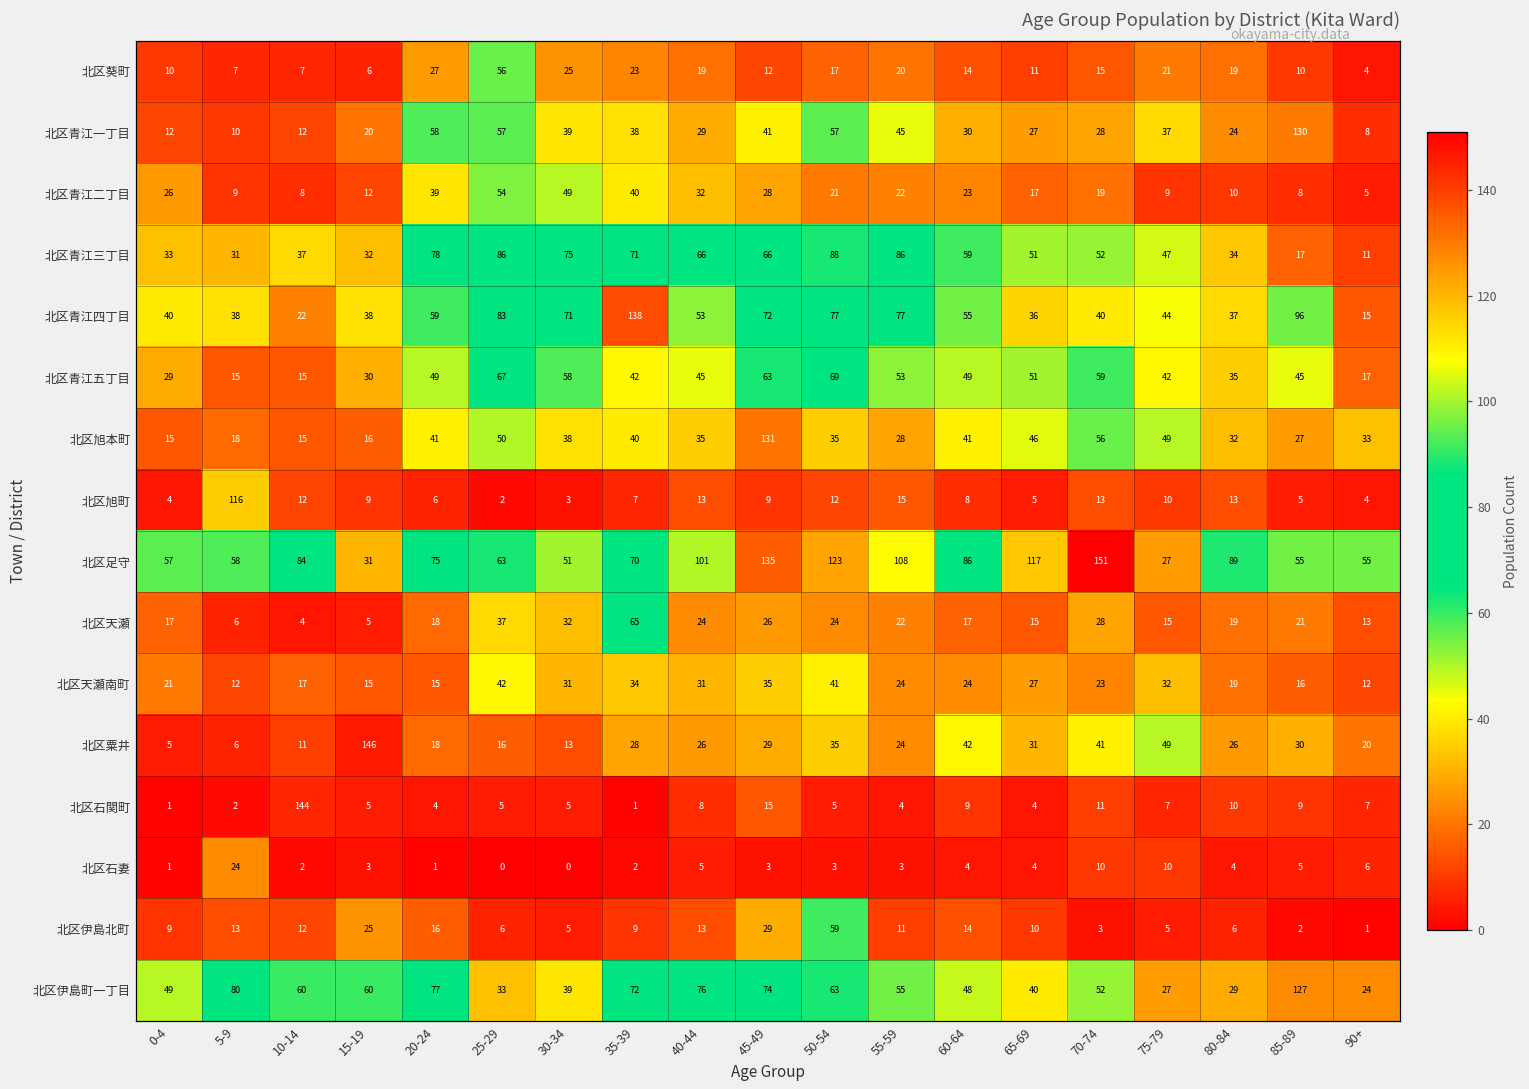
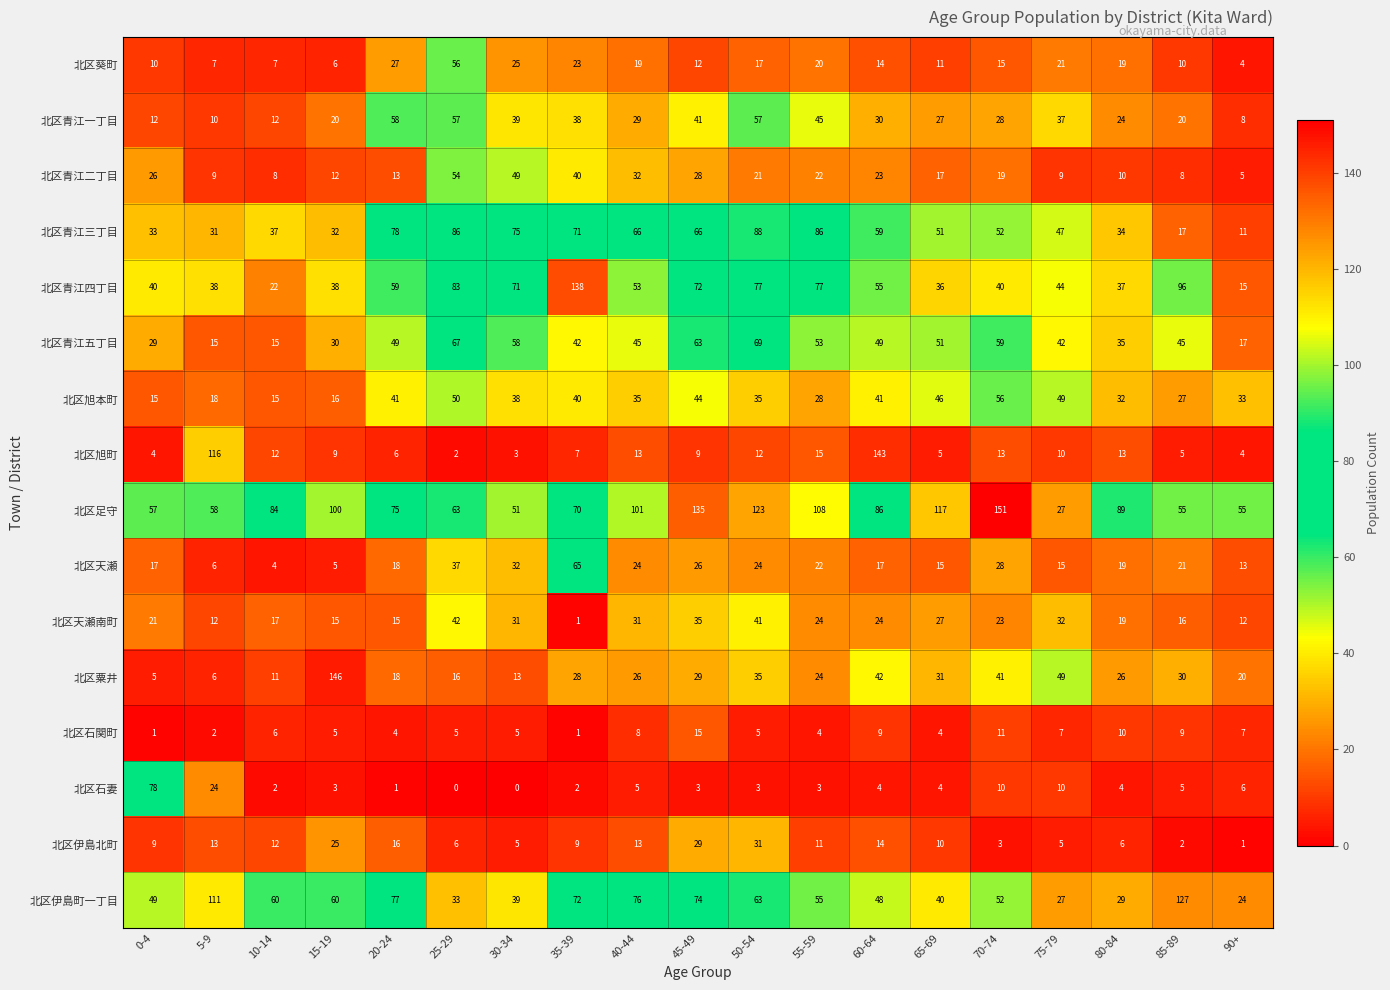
  {
    "北区青江一丁目": {
      "0-4": 12,
      "5-9": 10,
      "10-14": 12,
      "15-19": 20,
      "20-24": 58,
      "25-29": 57,
      "30-34": 39,
      "35-39": 38,
      "40-44": 29,
      "45-49": 41,
      "50-54": 57,
      "55-59": 45,
      "60-64": 30,
      "65-69": 27,
      "70-74": 28,
      "75-79": 37,
      "80-84": 24,
-     "85-89": 130,
+     "85-89": 20,
      "90+": 8
    },
    "北区青江二丁目": {
      "0-4": 26,
      "5-9": 9,
      "10-14": 8,
      "15-19": 12,
-     "20-24": 39,
+     "20-24": 13,
      "25-29": 54,
      "30-34": 49,
      "35-39": 40,
      "40-44": 32,
      "45-49": 28,
      "50-54": 21,
      "55-59": 22,
      "60-64": 23,
      "65-69": 17,
      "70-74": 19,
      "75-79": 9,
      "80-84": 10,
      "85-89": 8,
      "90+": 5
    },
    "北区旭本町": {
      "0-4": 15,
      "5-9": 18,
      "10-14": 15,
      "15-19": 16,
      "20-24": 41,
      "25-29": 50,
      "30-34": 38,
      "35-39": 40,
      "40-44": 35,
-     "45-49": 131,
+     "45-49": 44,
      "50-54": 35,
      "55-59": 28,
      "60-64": 41,
      "65-69": 46,
      "70-74": 56,
      "75-79": 49,
      "80-84": 32,
      "85-89": 27,
      "90+": 33
    },
    "北区旭町": {
      "0-4": 4,
      "5-9": 116,
      "10-14": 12,
      "15-19": 9,
      "20-24": 6,
      "25-29": 2,
      "30-34": 3,
      "35-39": 7,
      "40-44": 13,
      "45-49": 9,
      "50-54": 12,
      "55-59": 15,
-     "60-64": 8,
+     "60-64": 143,
      "65-69": 5,
      "70-74": 13,
      "75-79": 10,
      "80-84": 13,
      "85-89": 5,
      "90+": 4
    },
    "北区足守": {
      "0-4": 57,
      "5-9": 58,
      "10-14": 84,
-     "15-19": 31,
+     "15-19": 100,
      "20-24": 75,
      "25-29": 63,
      "30-34": 51,
      "35-39": 70,
      "40-44": 101,
      "45-49": 135,
      "50-54": 123,
      "55-59": 108,
      "60-64": 86,
      "65-69": 117,
      "70-74": 151,
      "75-79": 27,
      "80-84": 89,
      "85-89": 55,
      "90+": 55
    },
    "北区天瀬南町": {
      "0-4": 21,
      "5-9": 12,
      "10-14": 17,
      "15-19": 15,
      "20-24": 15,
      "25-29": 42,
      "30-34": 31,
-     "35-39": 34,
+     "35-39": 1,
      "40-44": 31,
      "45-49": 35,
      "50-54": 41,
      "55-59": 24,
      "60-64": 24,
      "65-69": 27,
      "70-74": 23,
      "75-79": 32,
      "80-84": 19,
      "85-89": 16,
      "90+": 12
    },
    "北区石関町": {
      "0-4": 1,
      "5-9": 2,
-     "10-14": 144,
+     "10-14": 6,
      "15-19": 5,
      "20-24": 4,
      "25-29": 5,
      "30-34": 5,
      "35-39": 1,
      "40-44": 8,
      "45-49": 15,
      "50-54": 5,
      "55-59": 4,
      "60-64": 9,
      "65-69": 4,
      "70-74": 11,
      "75-79": 7,
      "80-84": 10,
      "85-89": 9,
      "90+": 7
    },
    "北区石妻": {
-     "0-4": 1,
+     "0-4": 78,
      "5-9": 24,
      "10-14": 2,
      "15-19": 3,
      "20-24": 1,
      "25-29": 0,
      "30-34": 0,
      "35-39": 2,
      "40-44": 5,
      "45-49": 3,
      "50-54": 3,
      "55-59": 3,
      "60-64": 4,
      "65-69": 4,
      "70-74": 10,
      "75-79": 10,
      "80-84": 4,
      "85-89": 5,
      "90+": 6
    },
    "北区伊島北町": {
      "0-4": 9,
      "5-9": 13,
      "10-14": 12,
      "15-19": 25,
      "20-24": 16,
      "25-29": 6,
      "30-34": 5,
      "35-39": 9,
      "40-44": 13,
      "45-49": 29,
-     "50-54": 59,
+     "50-54": 31,
      "55-59": 11,
      "60-64": 14,
      "65-69": 10,
      "70-74": 3,
      "75-79": 5,
      "80-84": 6,
      "85-89": 2,
      "90+": 1
    },
    "北区伊島町一丁目": {
      "0-4": 49,
-     "5-9": 80,
+     "5-9": 111,
      "10-14": 60,
      "15-19": 60,
      "20-24": 77,
      "25-29": 33,
      "30-34": 39,
      "35-39": 72,
      "40-44": 76,
      "45-49": 74,
      "50-54": 63,
      "55-59": 55,
      "60-64": 48,
      "65-69": 40,
      "70-74": 52,
      "75-79": 27,
      "80-84": 29,
      "85-89": 127,
      "90+": 24
    }
  }
